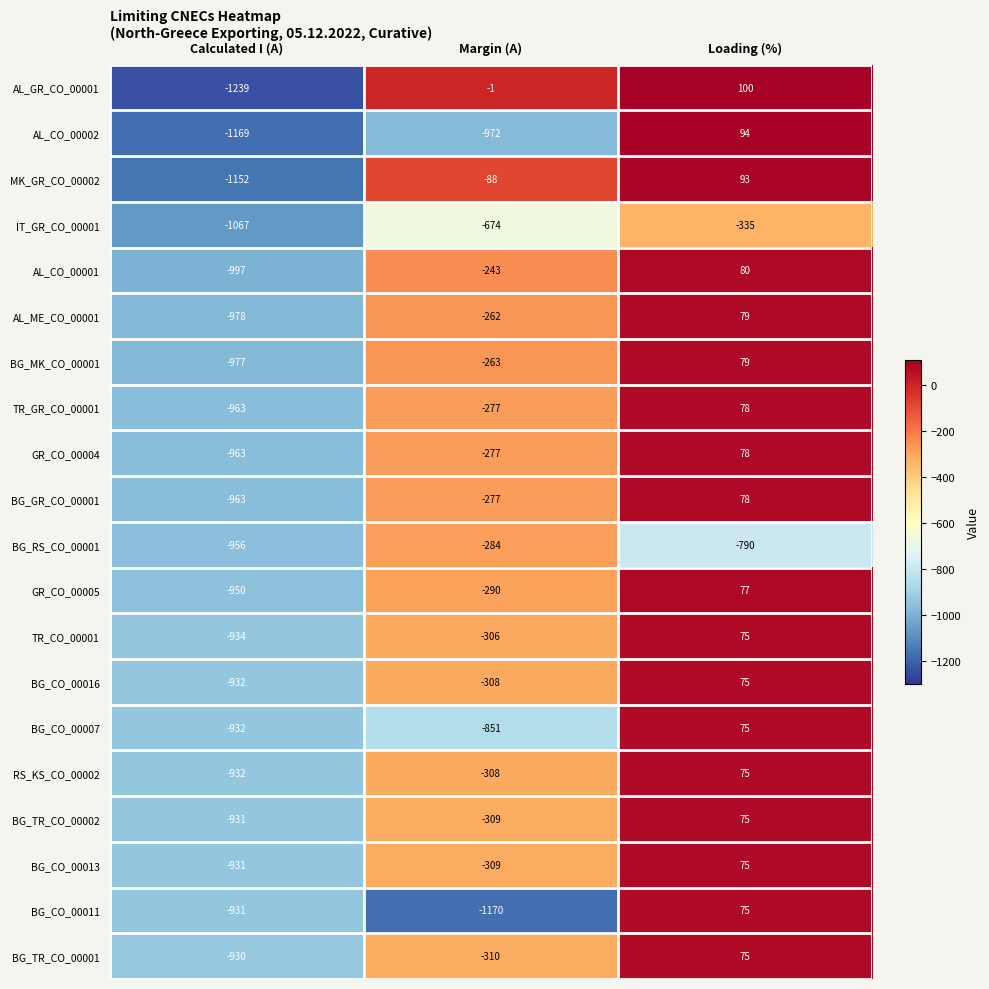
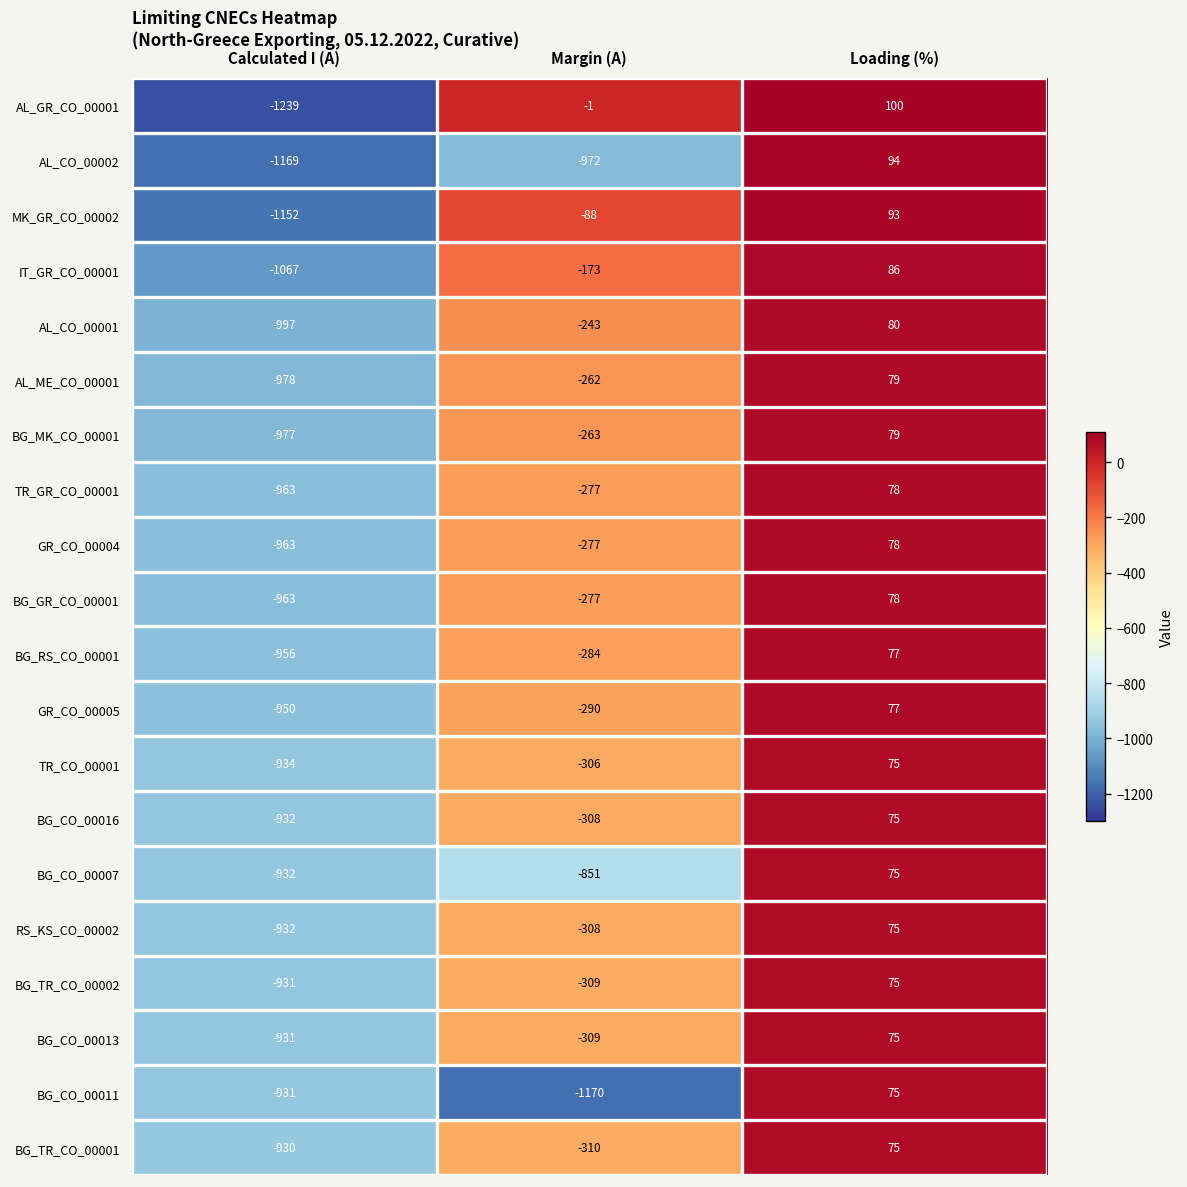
  {
    "AL_GR_CO_00001": {
      "Calculated I (A)": -1239,
      "Margin (A)": -1,
      "Loading (%)": 100
    },
    "AL_CO_00002": {
      "Calculated I (A)": -1169,
      "Margin (A)": -972,
      "Loading (%)": 94
    },
    "MK_GR_CO_00002": {
      "Calculated I (A)": -1152,
      "Margin (A)": -88,
      "Loading (%)": 93
    },
    "IT_GR_CO_00001": {
      "Calculated I (A)": -1067,
-     "Margin (A)": -674,
-     "Loading (%)": -335
+     "Margin (A)": -173,
+     "Loading (%)": 86
    },
    "AL_CO_00001": {
      "Calculated I (A)": -997,
      "Margin (A)": -243,
      "Loading (%)": 80
    },
    "AL_ME_CO_00001": {
      "Calculated I (A)": -978,
      "Margin (A)": -262,
      "Loading (%)": 79
    },
    "BG_MK_CO_00001": {
      "Calculated I (A)": -977,
      "Margin (A)": -263,
      "Loading (%)": 79
    },
    "TR_GR_CO_00001": {
      "Calculated I (A)": -963,
      "Margin (A)": -277,
      "Loading (%)": 78
    },
    "GR_CO_00004": {
      "Calculated I (A)": -963,
      "Margin (A)": -277,
      "Loading (%)": 78
    },
    "BG_GR_CO_00001": {
      "Calculated I (A)": -963,
      "Margin (A)": -277,
      "Loading (%)": 78
    },
    "BG_RS_CO_00001": {
      "Calculated I (A)": -956,
      "Margin (A)": -284,
-     "Loading (%)": -790
+     "Loading (%)": 77
    },
    "GR_CO_00005": {
      "Calculated I (A)": -950,
      "Margin (A)": -290,
      "Loading (%)": 77
    },
    "TR_CO_00001": {
      "Calculated I (A)": -934,
      "Margin (A)": -306,
      "Loading (%)": 75
    },
    "BG_CO_00016": {
      "Calculated I (A)": -932,
      "Margin (A)": -308,
      "Loading (%)": 75
    },
    "BG_CO_00007": {
      "Calculated I (A)": -932,
      "Margin (A)": -851,
      "Loading (%)": 75
    },
    "RS_KS_CO_00002": {
      "Calculated I (A)": -932,
      "Margin (A)": -308,
      "Loading (%)": 75
    },
    "BG_TR_CO_00002": {
      "Calculated I (A)": -931,
      "Margin (A)": -309,
      "Loading (%)": 75
    },
    "BG_CO_00013": {
      "Calculated I (A)": -931,
      "Margin (A)": -309,
      "Loading (%)": 75
    },
    "BG_CO_00011": {
      "Calculated I (A)": -931,
      "Margin (A)": -1170,
      "Loading (%)": 75
    },
    "BG_TR_CO_00001": {
      "Calculated I (A)": -930,
      "Margin (A)": -310,
      "Loading (%)": 75
    }
  }
